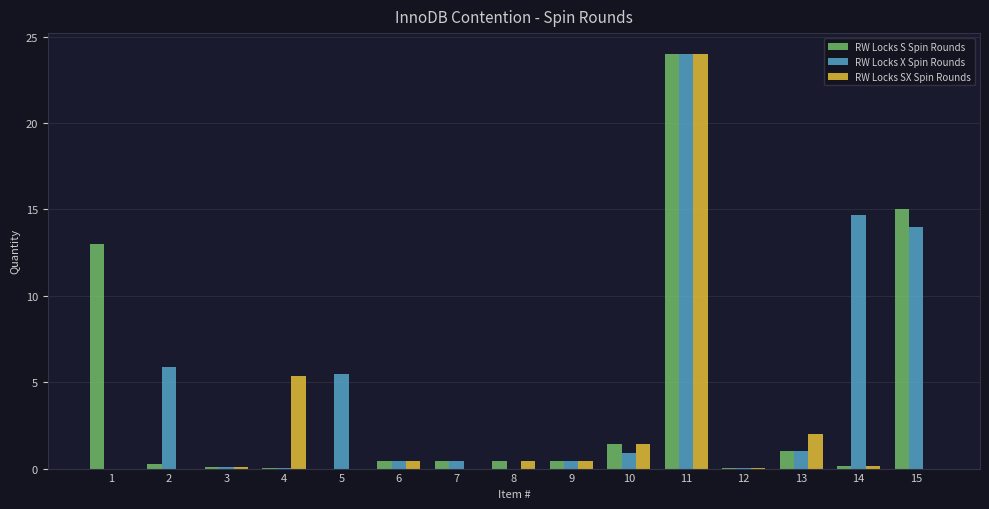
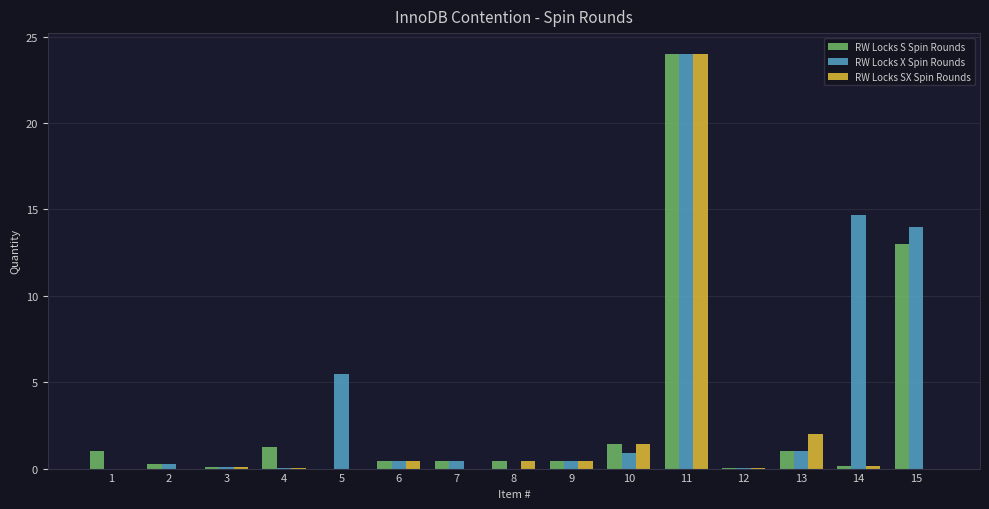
  {
    "RW Locks S Spin Rounds": {
-     "1": 13,
+     "1": 1,
      "2": 0.2,
-     "4": 0.0,
+     "4": 1.2,
      "6": 0.4,
      "7": 0.4,
      "8": 0.4,
      "9": 0.4,
      "10": 1.4,
      "11": 24.0,
      "13": 1.0,
-     "15": 15
+     "15": 13
    },
    "RW Locks X Spin Rounds": {
      "1": 0.0,
-     "2": 5.9,
+     "2": 0.2,
      "5": 5.5,
      "6": 0.4,
      "7": 0.4,
      "8": 0.0,
      "9": 0.4,
      "10": 0.9,
      "11": 24.0,
      "13": 1.0,
      "14": 14.7,
      "15": 14.0
    },
    "RW Locks SX Spin Rounds": {
      "1": 0.0,
      "2": 0.0,
-     "4": 5.4,
+     "4": 0.0,
      "6": 0.4,
      "7": 0.0,
      "8": 0.4,
      "9": 0.4,
      "10": 1.4,
      "11": 24.0,
      "13": 2.0,
      "15": 0.0
    }
  }
